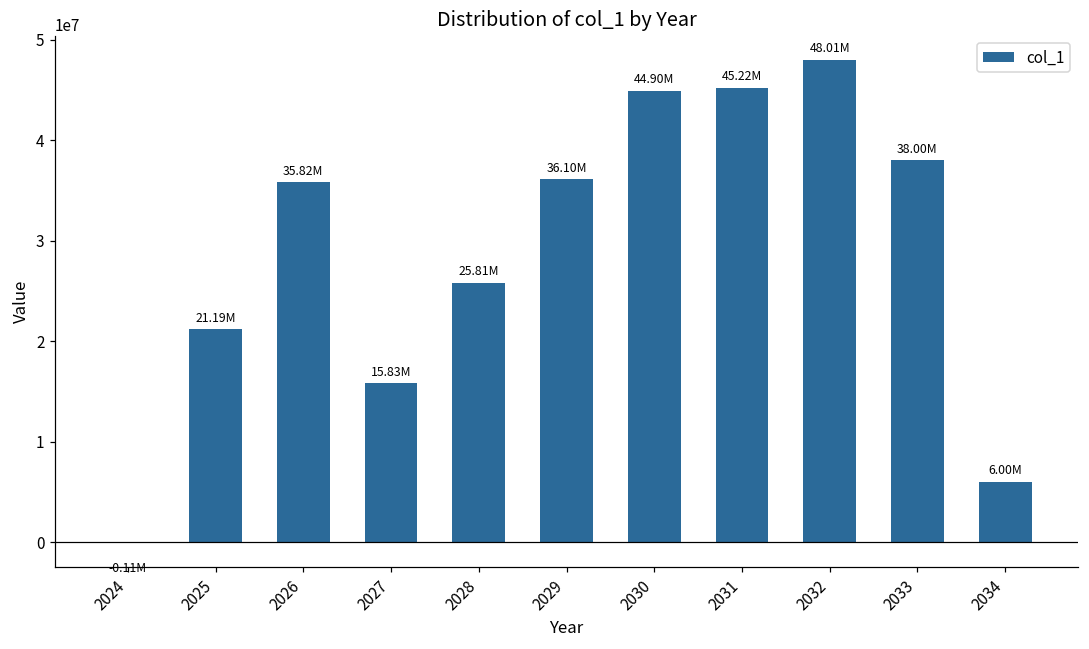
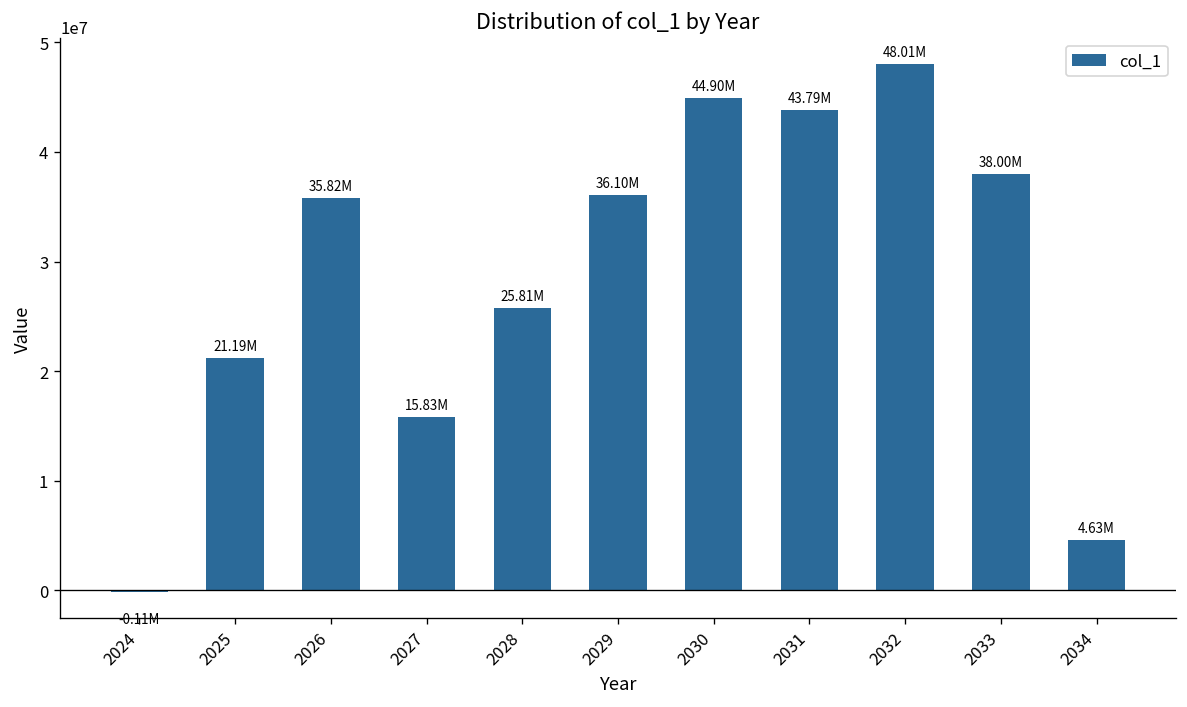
  {
    "2024": "-0.11M",
    "2025": "21.19M",
    "2026": "35.82M",
    "2027": "15.83M",
    "2028": "25.81M",
    "2029": "36.10M",
    "2030": "44.90M",
-   "2031": "45.22M",
+   "2031": "43.79M",
    "2032": "48.01M",
    "2033": "38.00M",
-   "2034": "6.00M"
+   "2034": "4.63M"
  }
